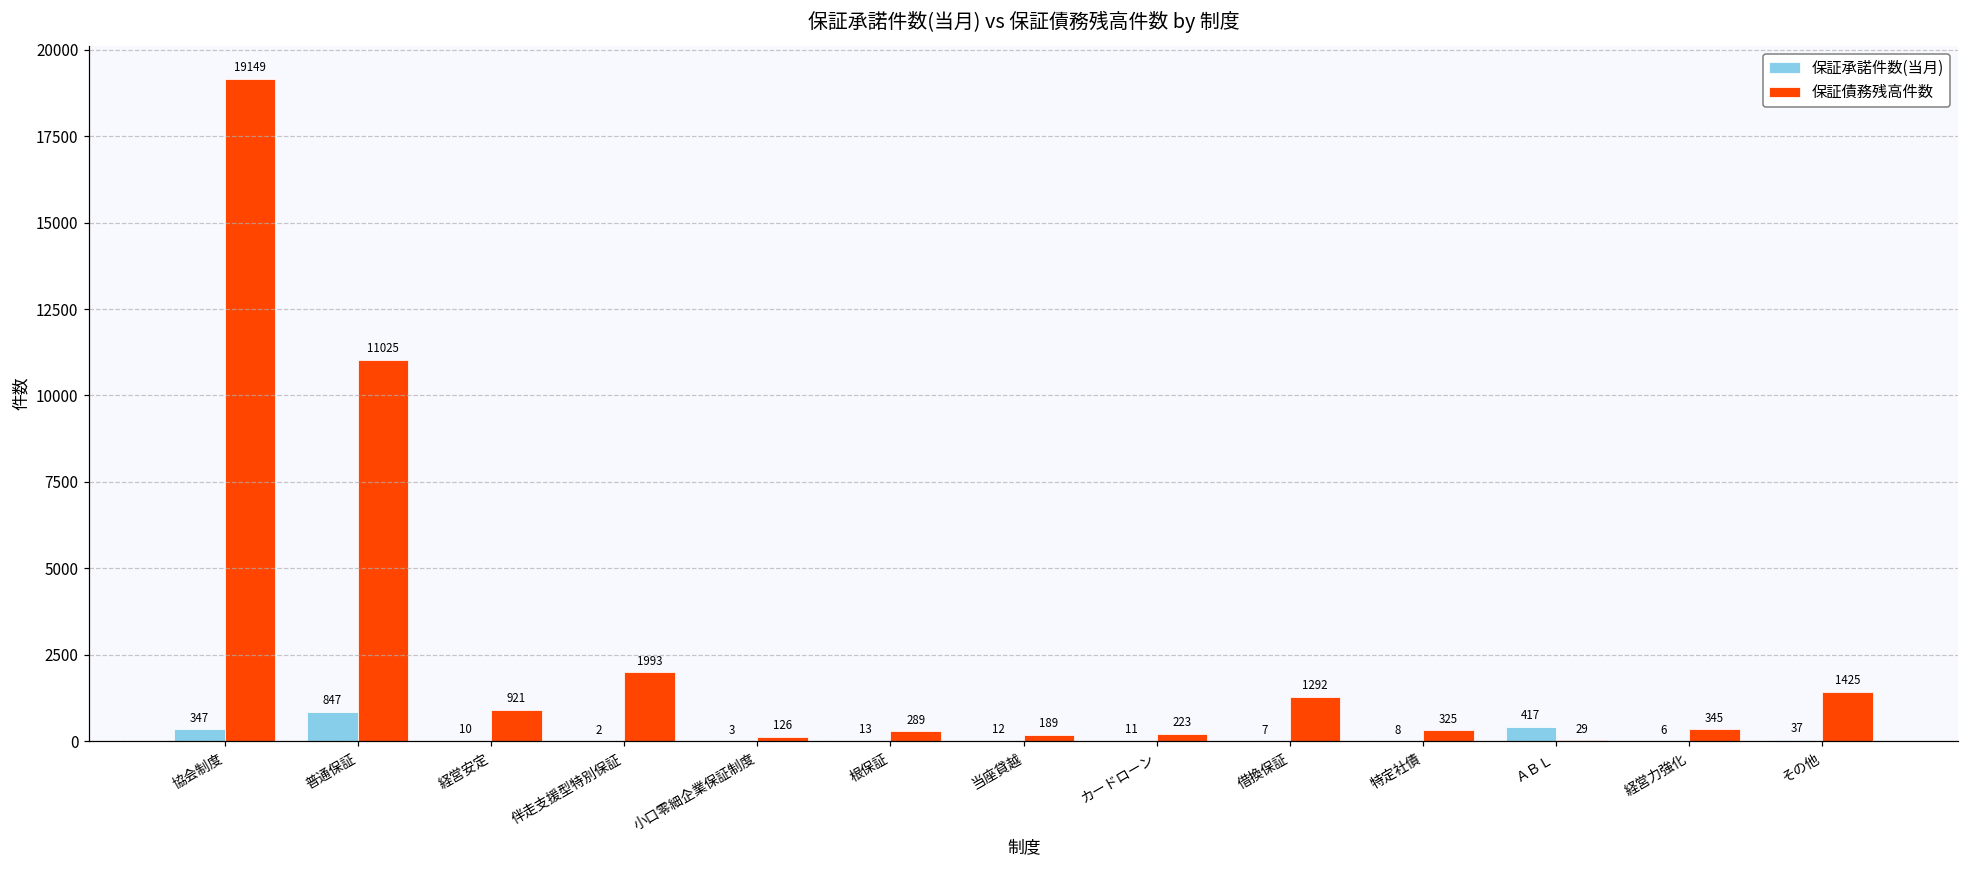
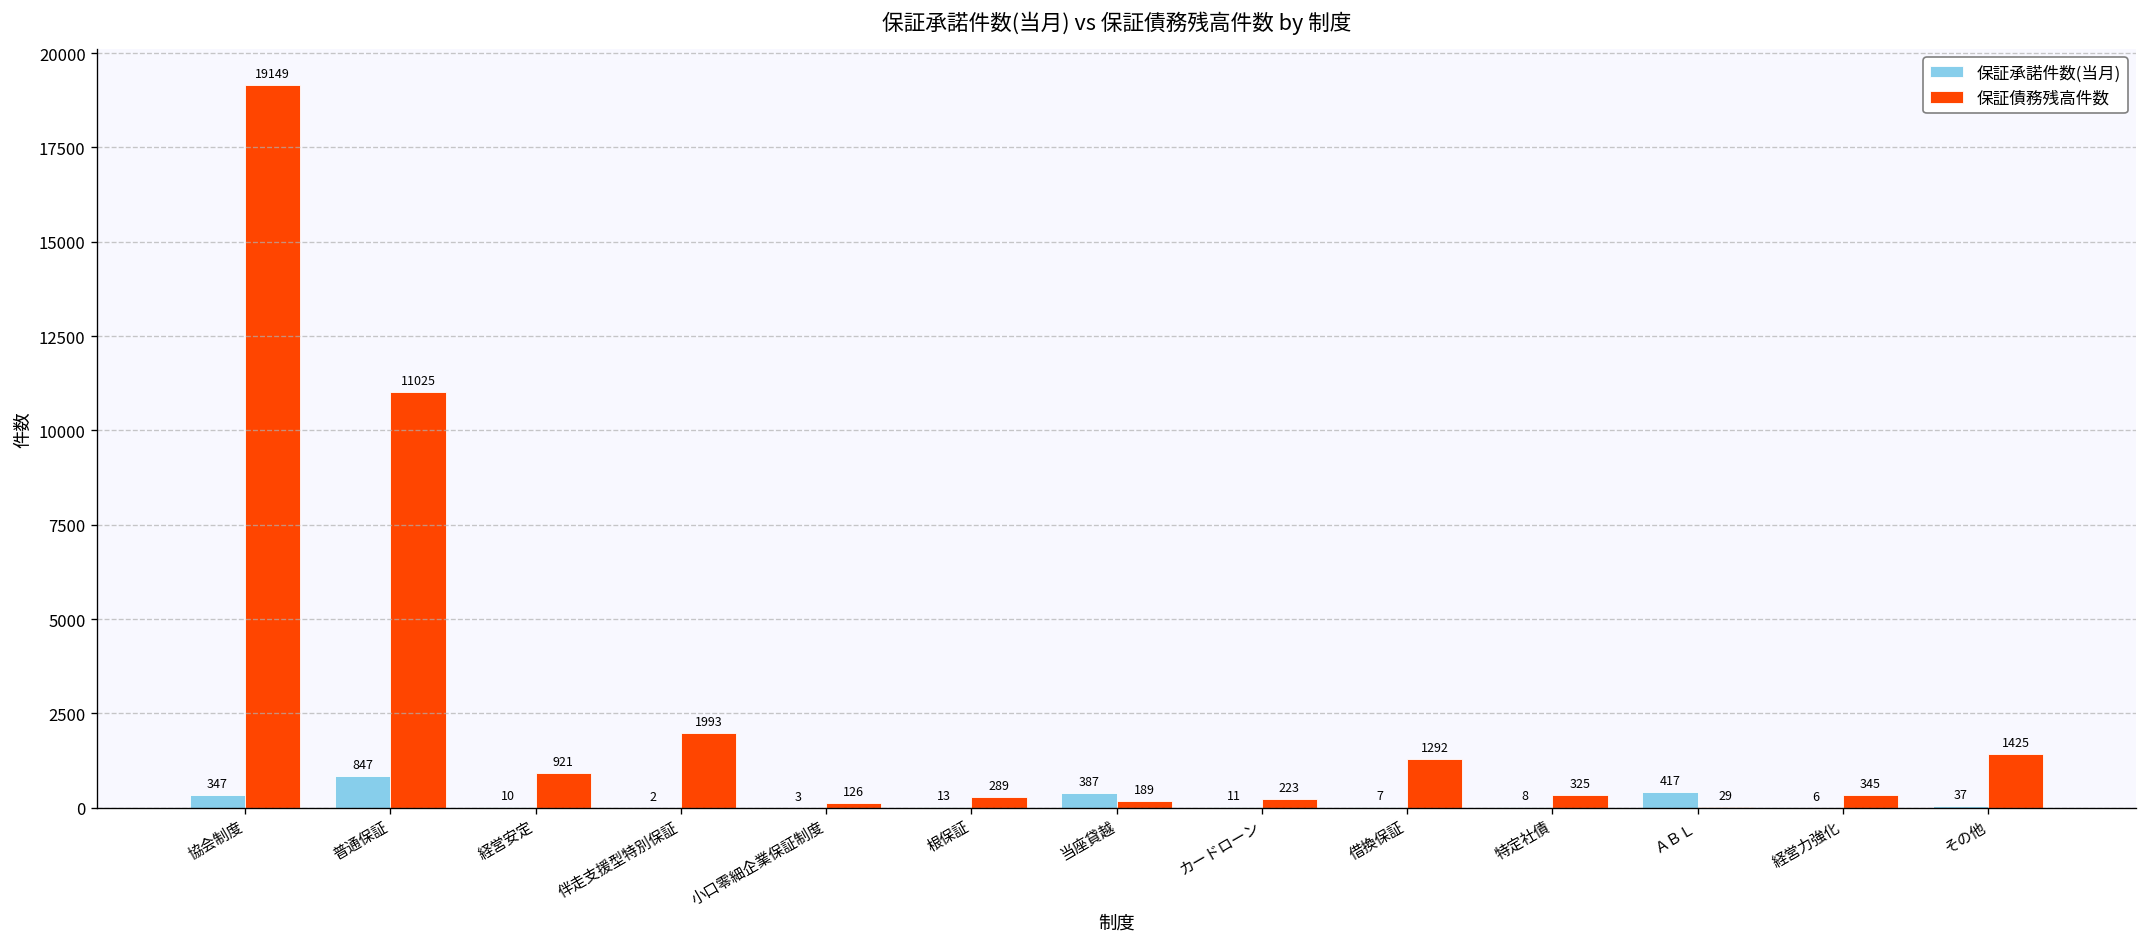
  {
    "保証承諾件数(当月)": {
      "協会制度": 347,
      "普通保証": 847,
      "経営安定": 10,
      "伴走支援型特別保証": 2,
      "小口零細企業保証制度": 3,
      "根保証": 13,
-     "当座貸越": 12,
+     "当座貸越": 387,
      "カードローン": 11,
      "借換保証": 7,
      "特定社債": 8,
      "ＡＢＬ": 417,
      "経営力強化": 6,
      "その他": 37
    },
    "保証債務残高件数": {
      "協会制度": 19149,
      "普通保証": 11025,
      "経営安定": 921,
      "伴走支援型特別保証": 1993,
      "小口零細企業保証制度": 126,
      "根保証": 289,
      "当座貸越": 189,
      "カードローン": 223,
      "借換保証": 1292,
      "特定社債": 325,
      "ＡＢＬ": 29,
      "経営力強化": 345,
      "その他": 1425
    }
  }
